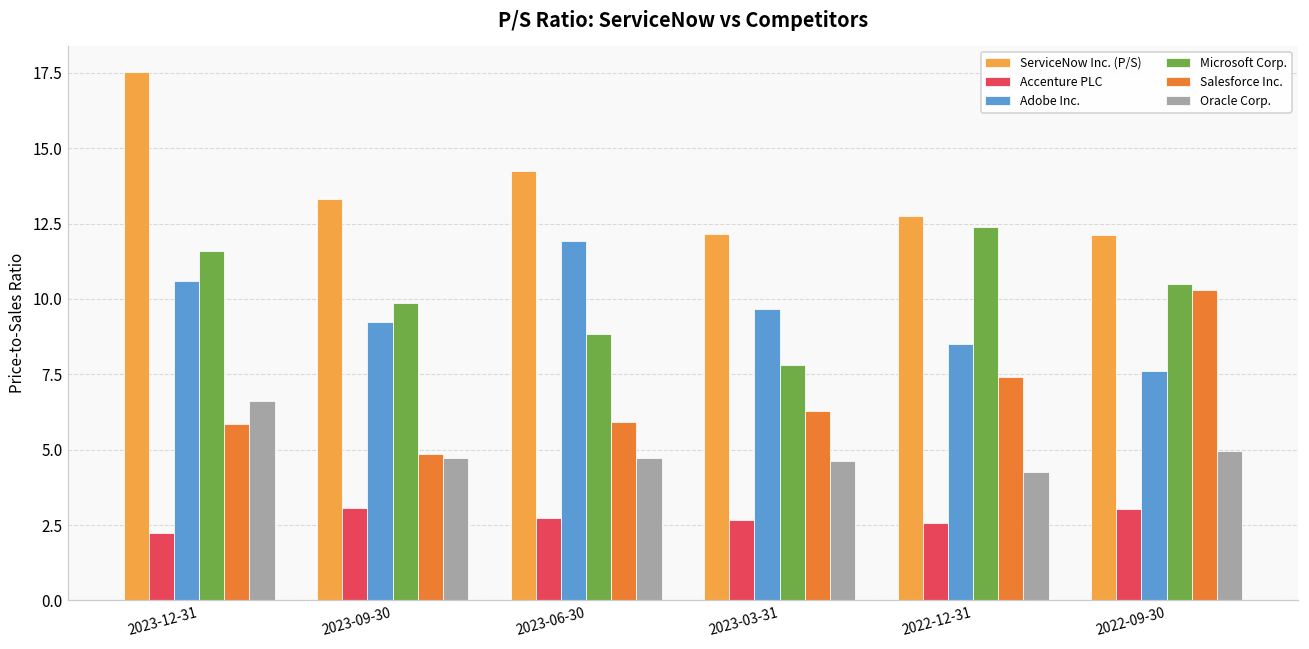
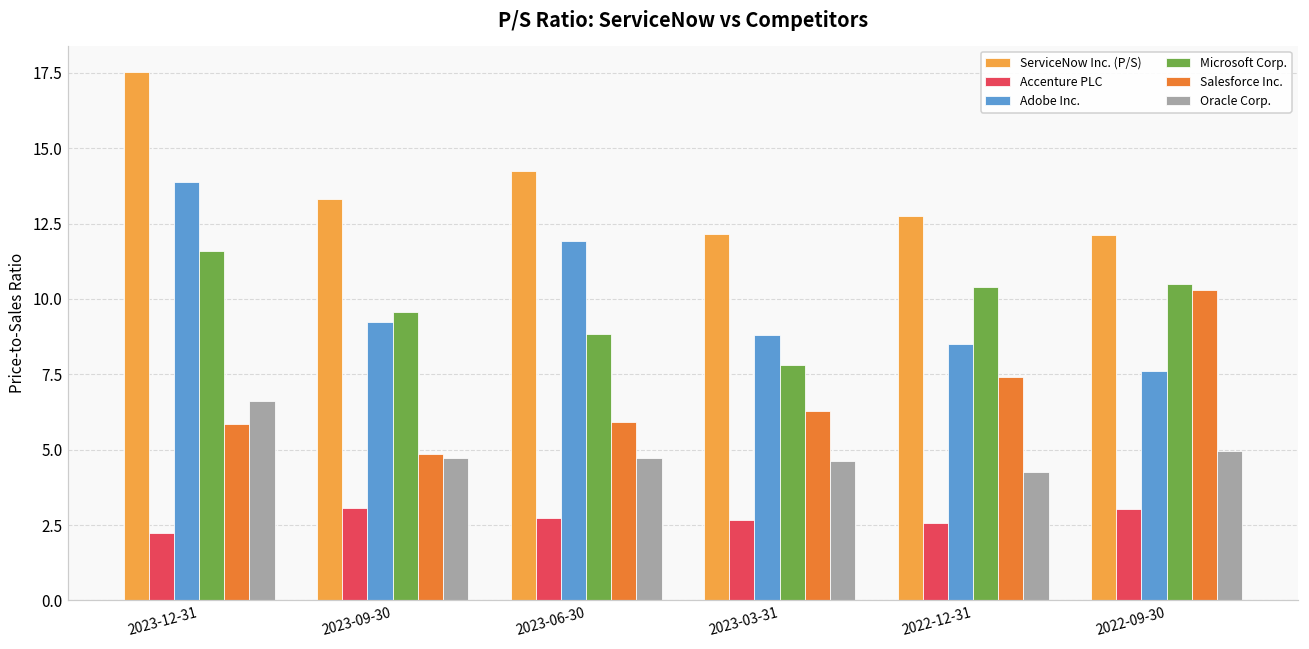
  {
    "Accenture PLC": {
      "2023-12-31": 2.2,
      "2023-09-30": 3.1,
      "2023-06-30": 2.7,
      "2023-03-31": 2.7,
      "2022-12-31": 2.6,
      "2022-09-30": 3.0
    },
    "Adobe Inc.": {
-     "2023-12-31": 10.6,
+     "2023-12-31": 13.9,
      "2023-09-30": 9.2,
      "2023-06-30": 11.9,
-     "2023-03-31": 9.7,
+     "2023-03-31": 8.8,
      "2022-12-31": 8.5,
      "2022-09-30": 7.6
    },
    "Microsoft Corp.": {
      "2023-12-31": 11.6,
-     "2023-09-30": 9.9,
+     "2023-09-30": 9.6,
      "2023-06-30": 8.8,
      "2023-03-31": 7.8,
-     "2022-12-31": 12.4,
+     "2022-12-31": 10.4,
      "2022-09-30": 10.5
    },
    "Oracle Corp.": {
      "2023-12-31": 6.6,
      "2023-09-30": 4.7,
      "2023-06-30": 4.7,
      "2023-03-31": 4.6,
      "2022-12-31": 4.3,
      "2022-09-30": 5.0
    }
  }
